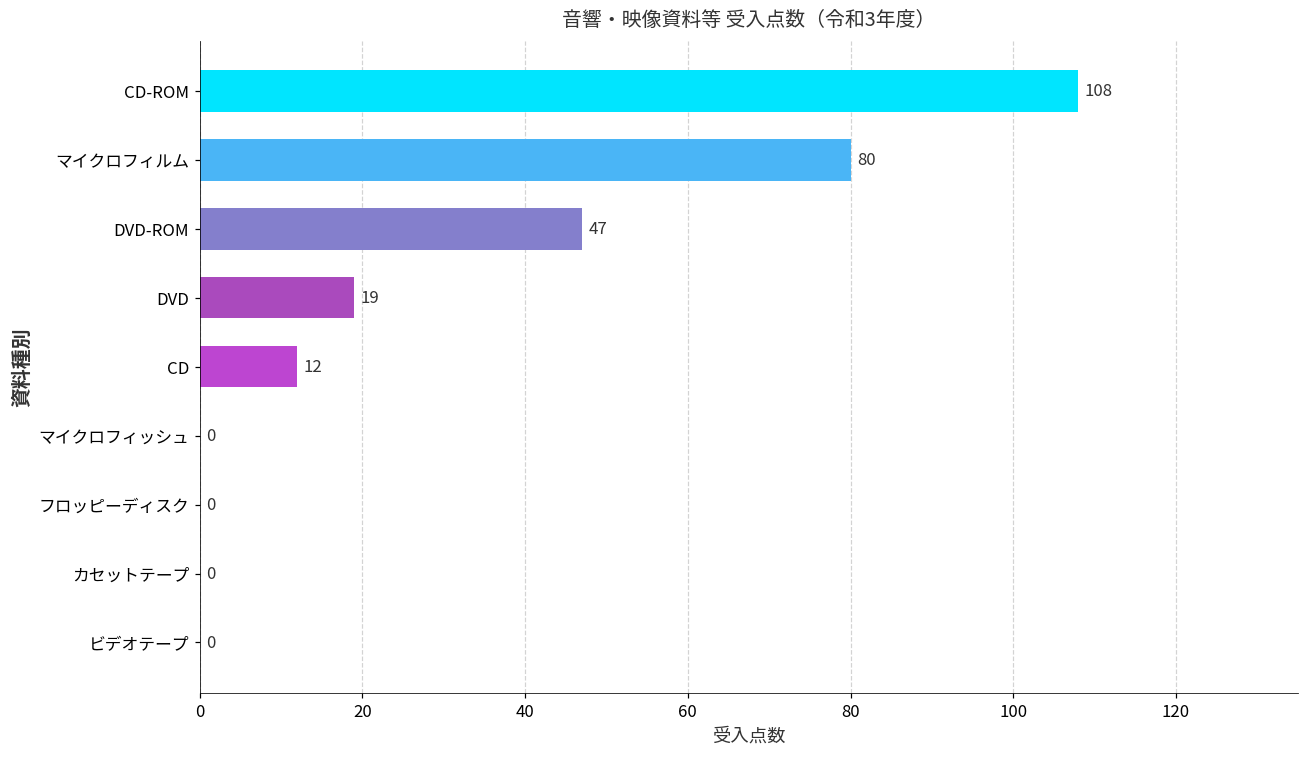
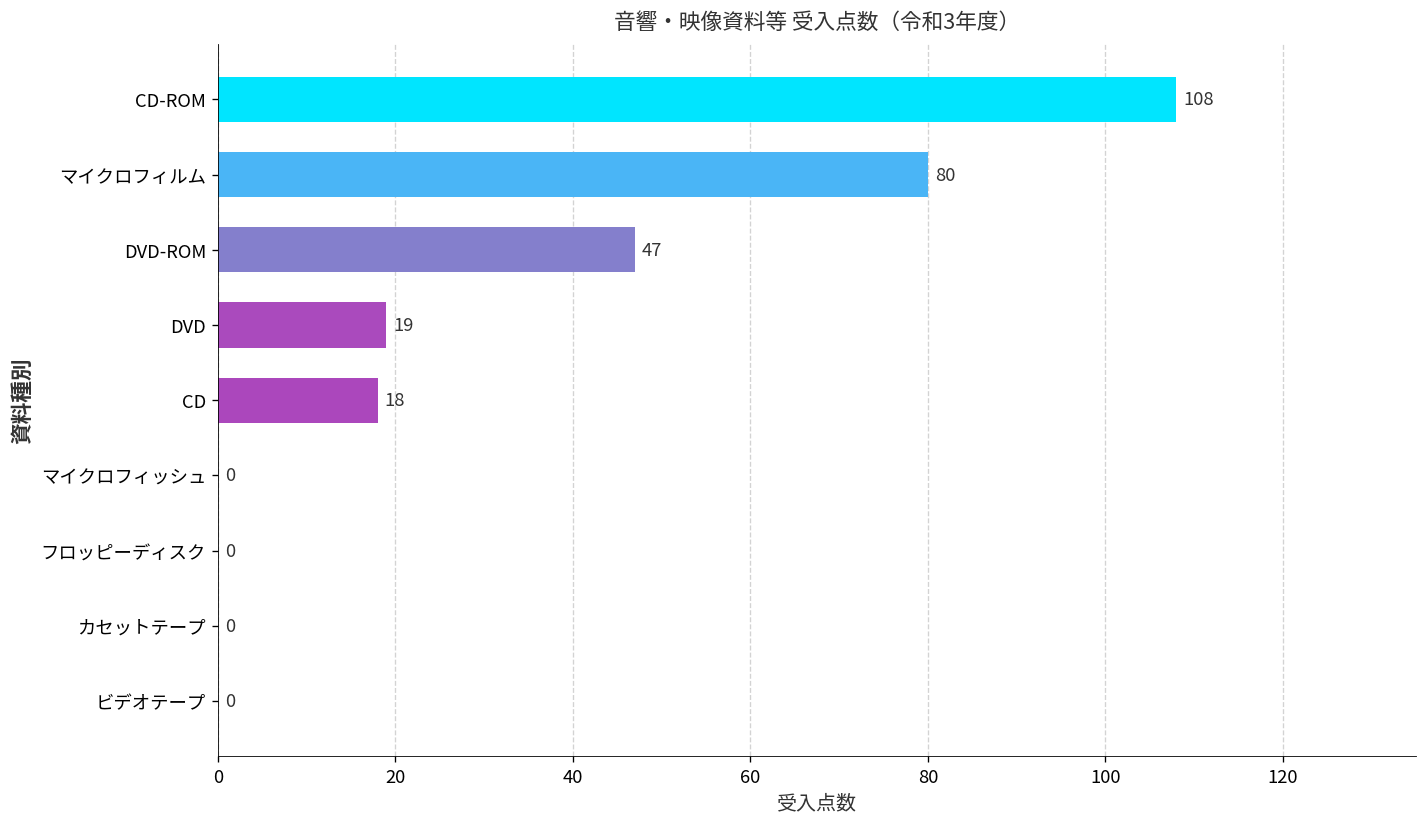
  {
    "CD-ROM": 108,
    "マイクロフィルム": 80,
    "DVD-ROM": 47,
    "DVD": 19,
-   "CD": 12,
+   "CD": 18,
    "マイクロフィッシュ": 0,
    "フロッピーディスク": 0,
    "カセットテープ": 0,
    "ビデオテープ": 0
  }
